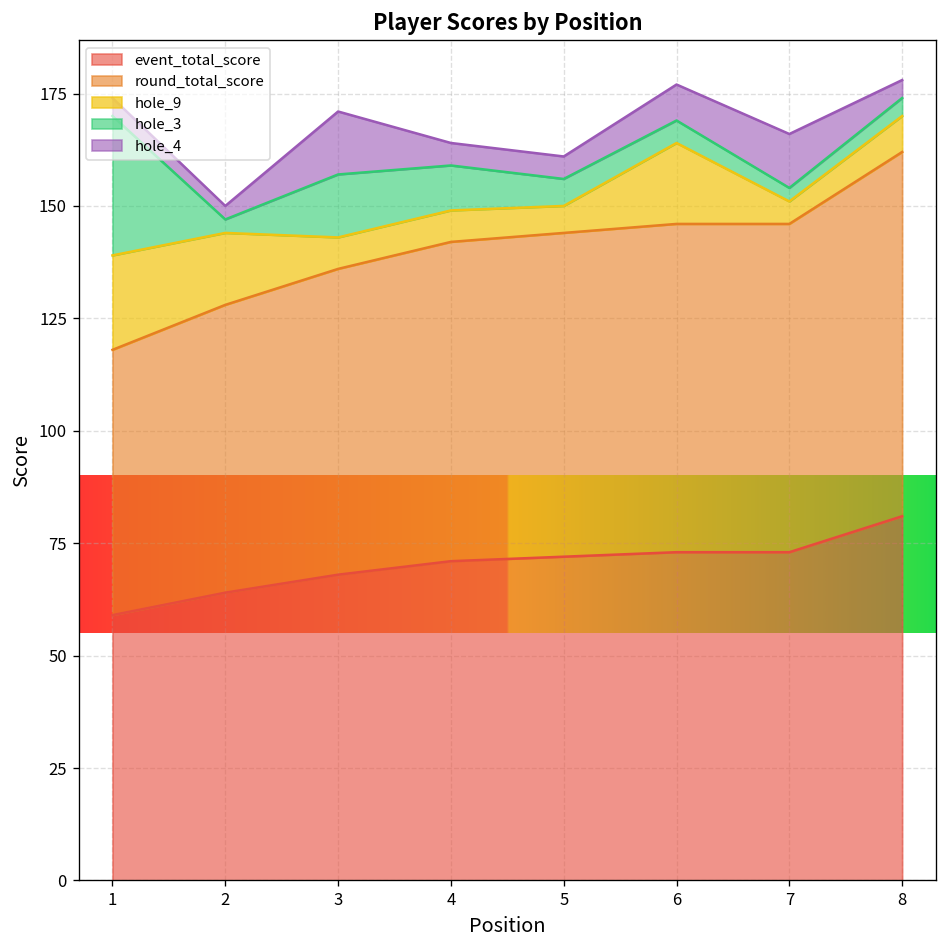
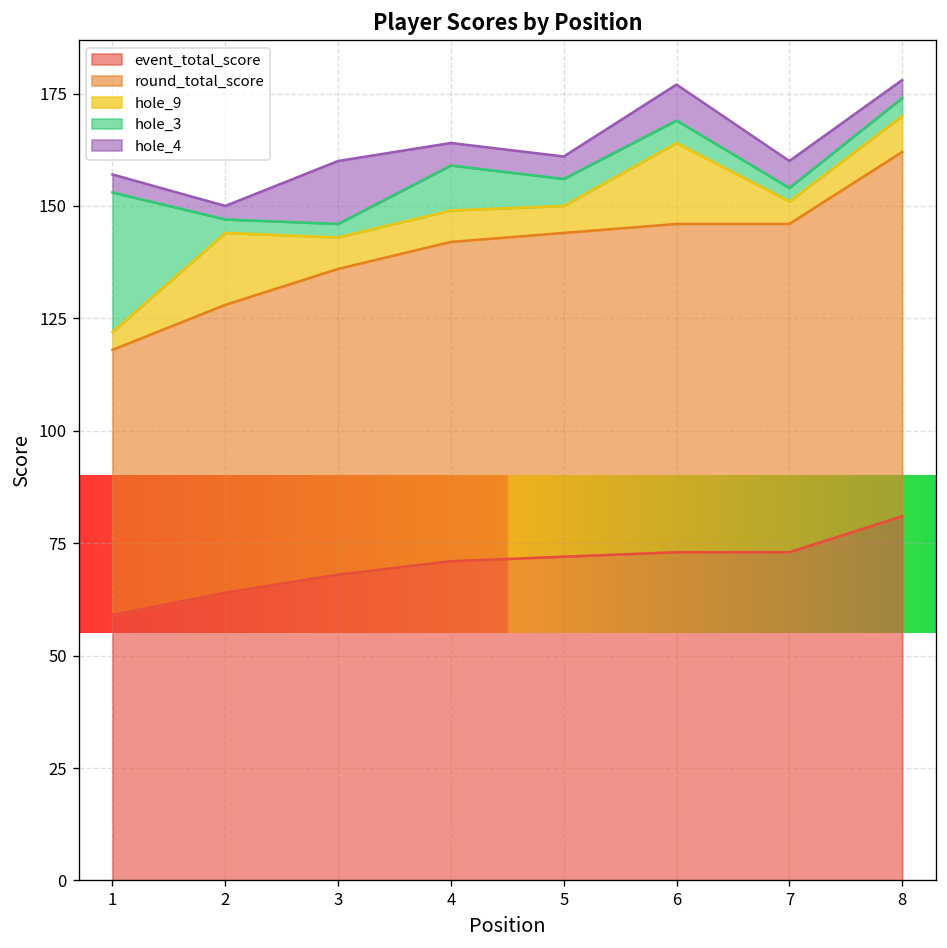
  {
    "hole_9": {
-     "1": 21,
+     "1": 4,
      "2": 16,
      "3": 7,
      "4": 7,
      "5": 6,
      "6": 18,
      "7": 5,
      "8": 8
    },
    "hole_3": {
      "2": 3,
-     "3": 14,
+     "3": 3,
      "4": 10,
      "5": 6,
      "6": 5,
      "7": 3,
      "8": 4
    },
    "hole_4": {
      "2": 3,
      "3": 14,
      "4": 5,
      "5": 5,
      "6": 8,
-     "7": 12,
+     "7": 6,
      "8": 4
    }
  }
